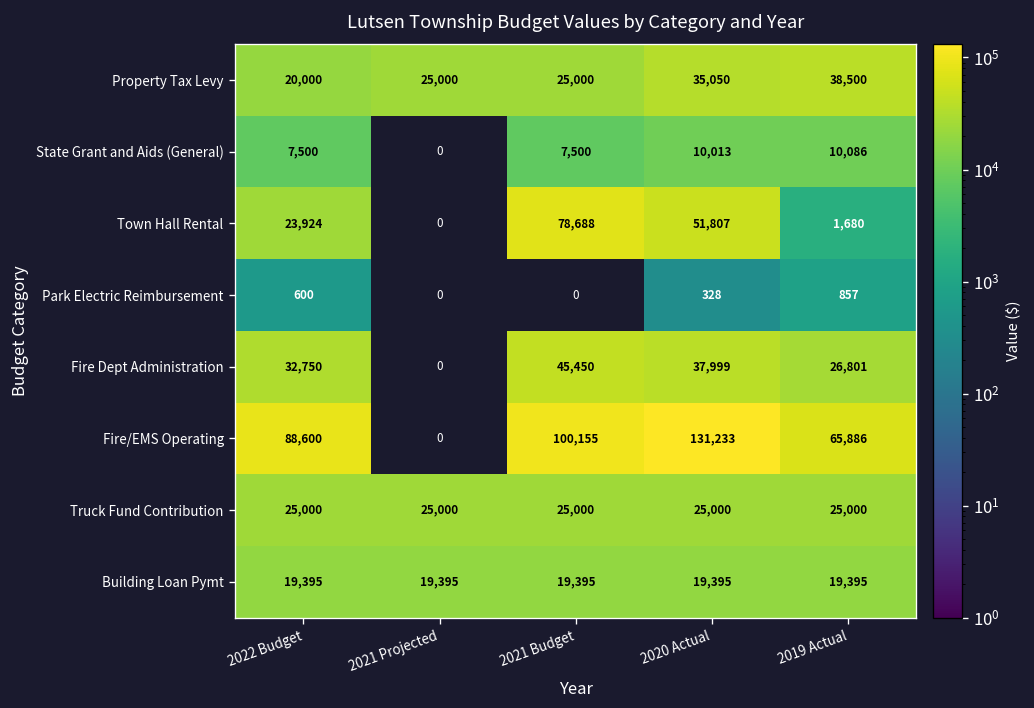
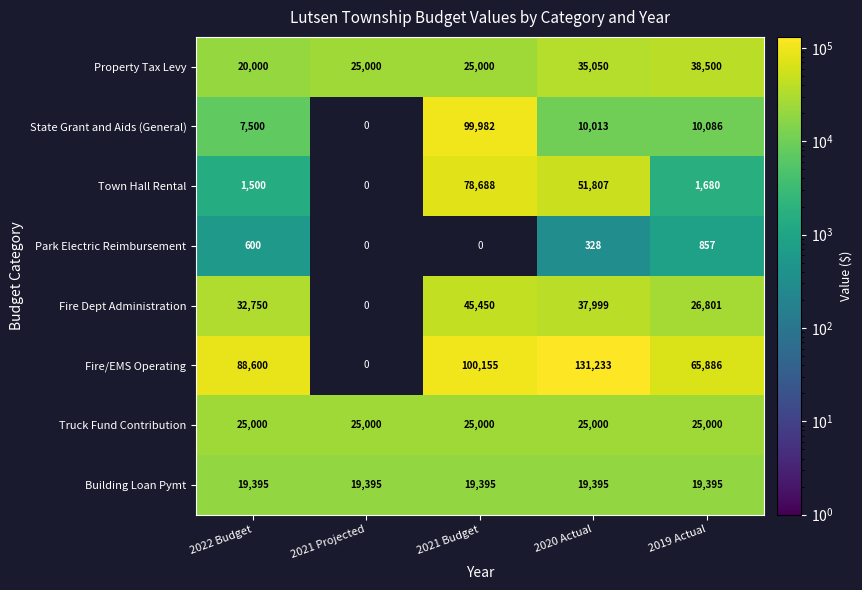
  {
    "Property Tax Levy": {
      "2022 Budget": "20,000",
      "2021 Projected": "25,000",
      "2021 Budget": "25,000",
      "2020 Actual": "35,050",
      "2019 Actual": "38,500"
    },
    "State Grant and Aids (General)": {
      "2022 Budget": "7,500",
-     "2021 Budget": "7,500",
+     "2021 Budget": "99,982",
      "2020 Actual": "10,013",
      "2019 Actual": "10,086"
    },
    "Town Hall Rental": {
-     "2022 Budget": "23,924",
+     "2022 Budget": "1,500",
      "2021 Budget": "78,688",
      "2020 Actual": "51,807",
      "2019 Actual": "1,680"
    },
    "Park Electric Reimbursement": {
      "2022 Budget": "600",
      "2020 Actual": "328",
      "2019 Actual": "857"
    },
    "Fire Dept Administration": {
      "2022 Budget": "32,750",
      "2021 Budget": "45,450",
      "2020 Actual": "37,999",
      "2019 Actual": "26,801"
    },
    "Fire/EMS Operating": {
      "2022 Budget": "88,600",
      "2021 Budget": "100,155",
      "2020 Actual": "131,233",
      "2019 Actual": "65,886"
    },
    "Truck Fund Contribution": {
      "2022 Budget": "25,000",
      "2021 Projected": "25,000",
      "2021 Budget": "25,000",
      "2020 Actual": "25,000",
      "2019 Actual": "25,000"
    },
    "Building Loan Pymt": {
      "2022 Budget": "19,395",
      "2021 Projected": "19,395",
      "2021 Budget": "19,395",
      "2020 Actual": "19,395",
      "2019 Actual": "19,395"
    }
  }
